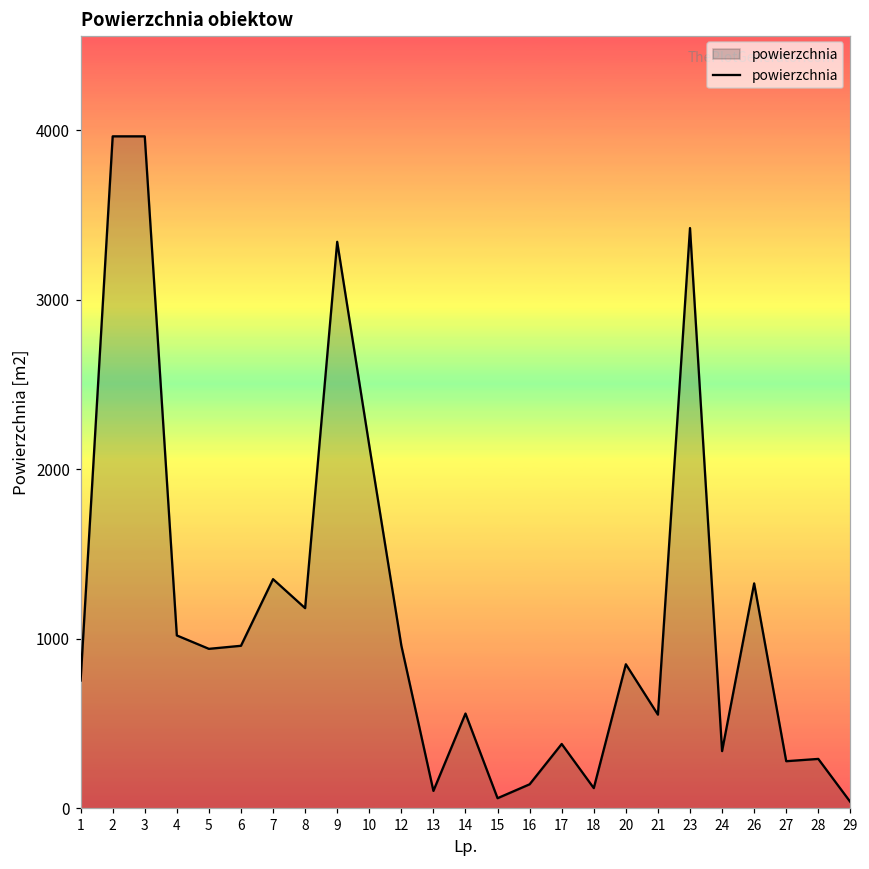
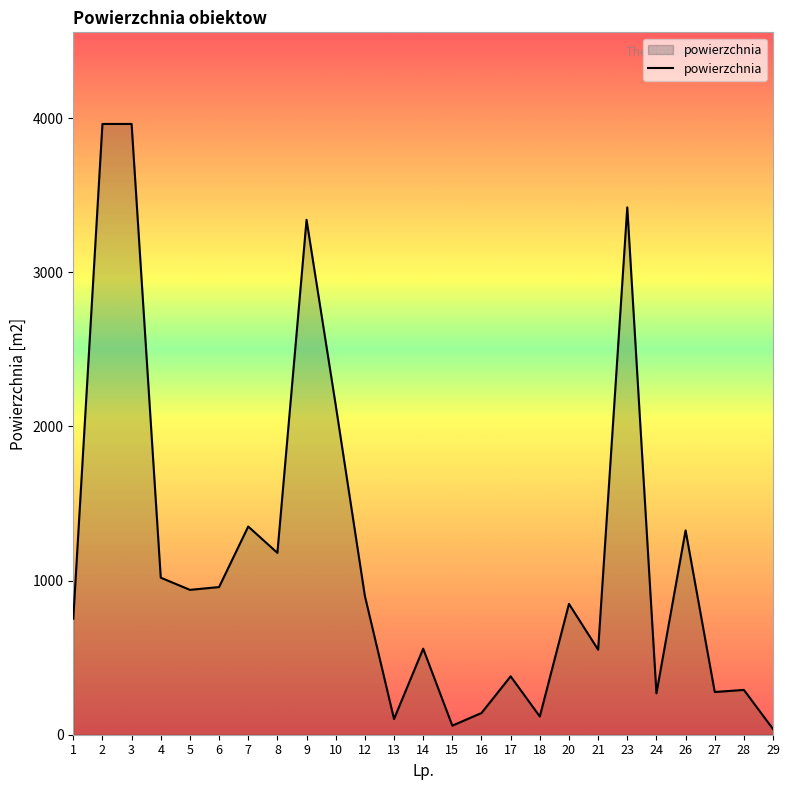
  {
    "1": 750,
    "2": 3960,
    "3": 3960,
    "4": 1020,
    "5": 940,
    "6": 960,
    "7": 1350,
    "8": 1180,
    "9": 3340,
    "10": 2140,
-   "12": 960,
+   "12": 900,
    "13": 100,
    "14": 560,
    "15": 60,
    "16": 140,
    "17": 380,
    "18": 120,
    "20": 850,
    "21": 550,
    "23": 3420,
-   "24": 340,
+   "24": 270,
    "26": 1330,
    "27": 280,
    "28": 290,
    "29": 40
  }
